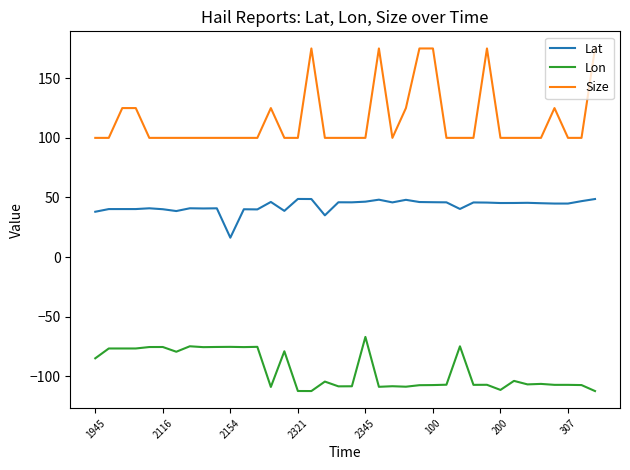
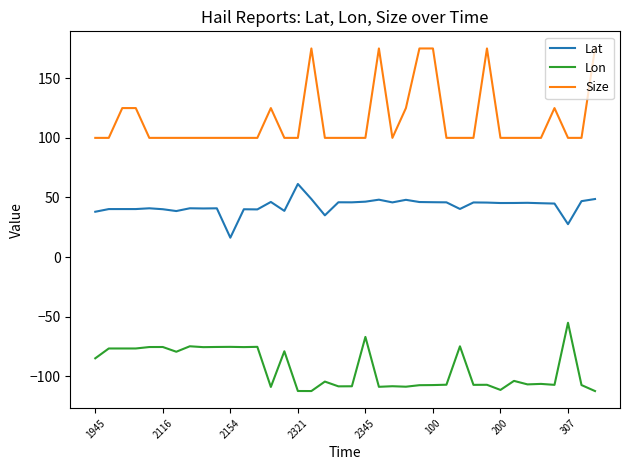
  {
    "Lat": {
      "1945": 38,
      "2116": 40,
      "2154": 16,
-     "2321": 49,
+     "2321": 61,
      "2345": 46,
      "100": 46,
      "200": 45,
-     "307": 45
+     "307": 28
    },
    "Lon": {
      "1945": -85,
      "2116": -75,
      "2154": -75,
      "2321": -112,
      "2345": -67,
      "100": -107,
      "200": -111,
-     "307": -107
+     "307": -55
    },
    "Size": {
      "1945": 100,
      "2116": 100,
      "2154": 100,
      "2321": 100,
      "2345": 100,
      "100": 175,
      "200": 100,
      "307": 100
    }
  }
